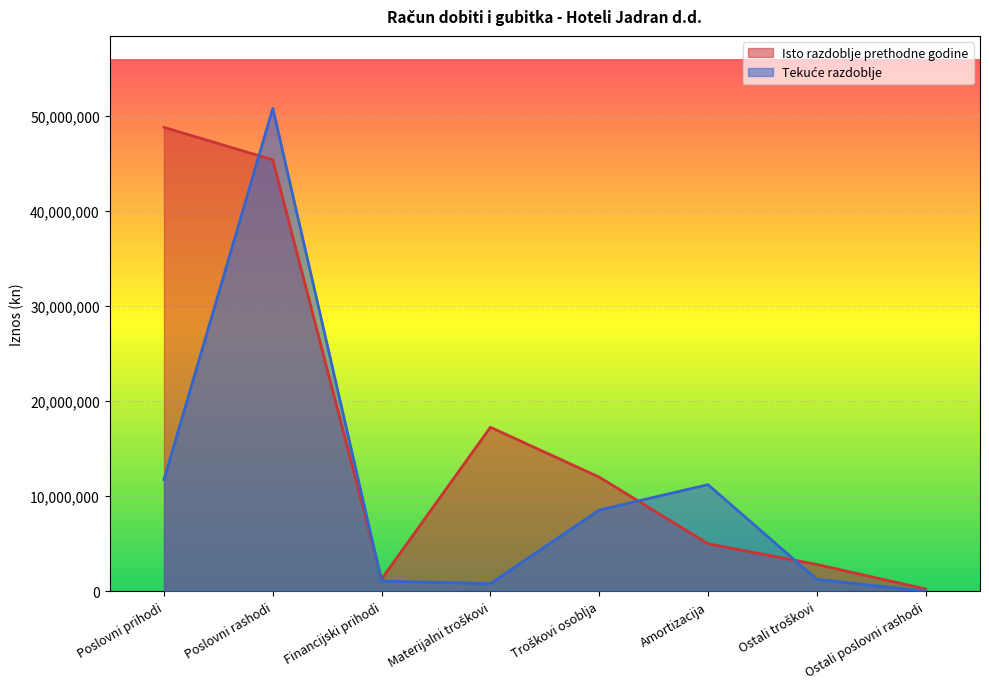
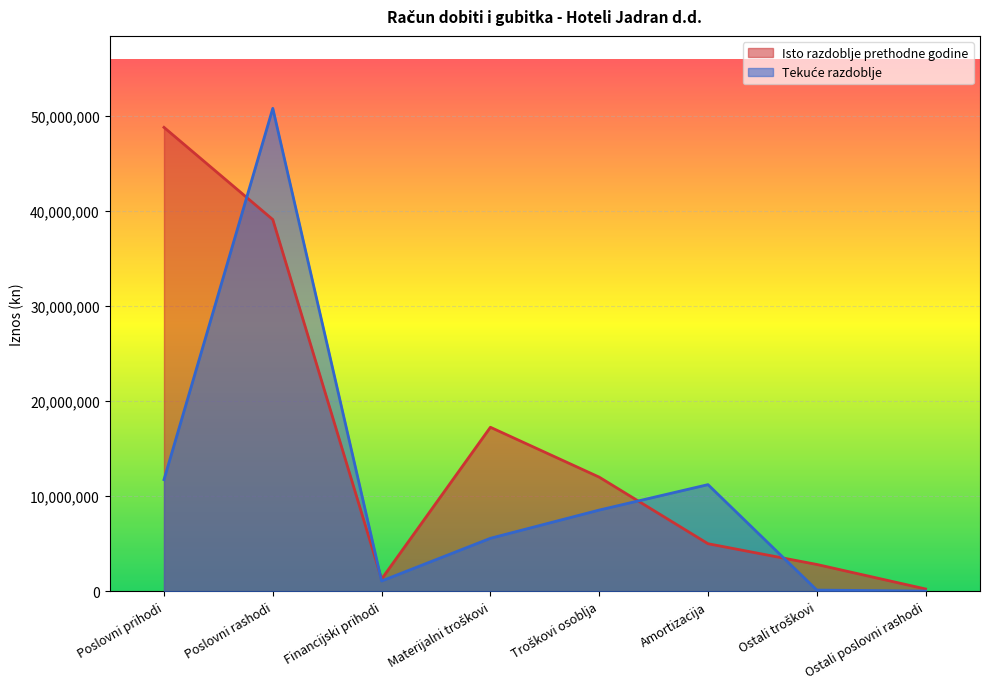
  {
    "Isto razdoblje prethodne godine": {
      "Poslovni prihodi": "49,000,000",
-     "Poslovni rashodi": "45,000,000",
+     "Poslovni rashodi": "39,000,000",
      "Materijalni troškovi": "17,000,000",
      "Troškovi osoblja": "12,000,000",
      "Amortizacija": "5,000,000",
      "Ostali troškovi": "3,000,000"
    },
    "Tekuće razdoblje": {
      "Poslovni prihodi": "12,000,000",
      "Poslovni rashodi": "51,000,000",
-     "Materijalni troškovi": "1,000,000",
+     "Materijalni troškovi": "6,000,000",
      "Troškovi osoblja": "9,000,000",
      "Amortizacija": "11,000,000",
-     "Ostali troškovi": "1,000,000"
+     "Ostali troškovi": "0"
    }
  }
